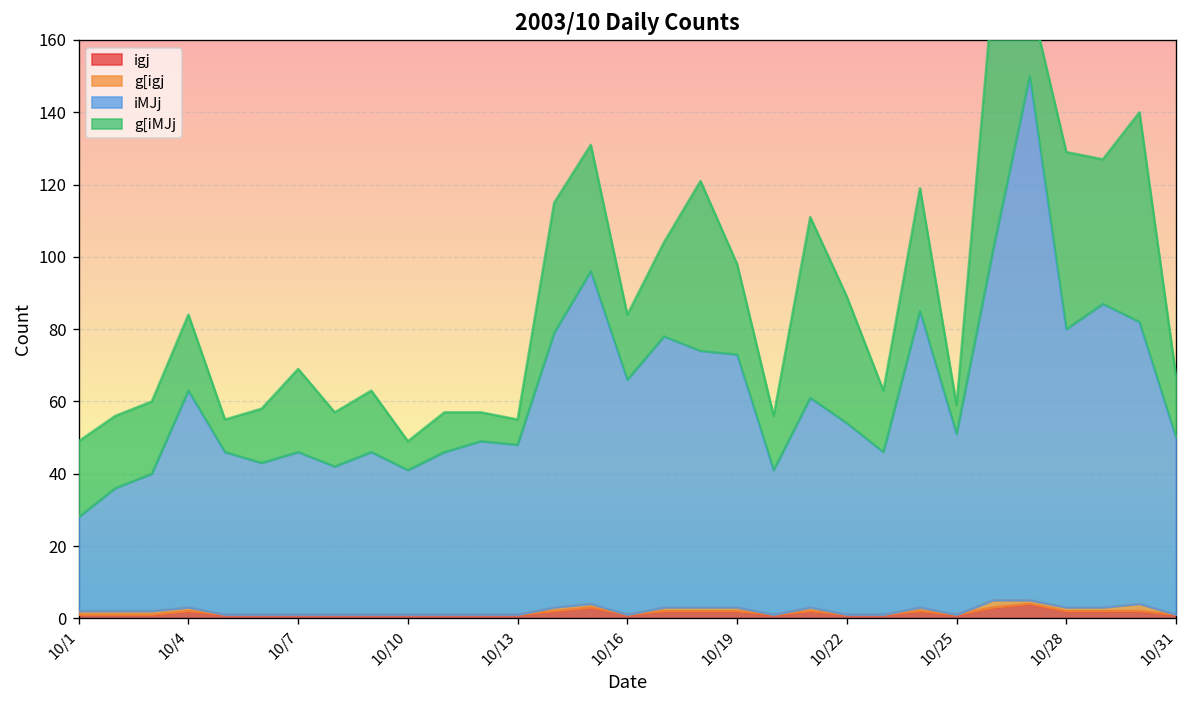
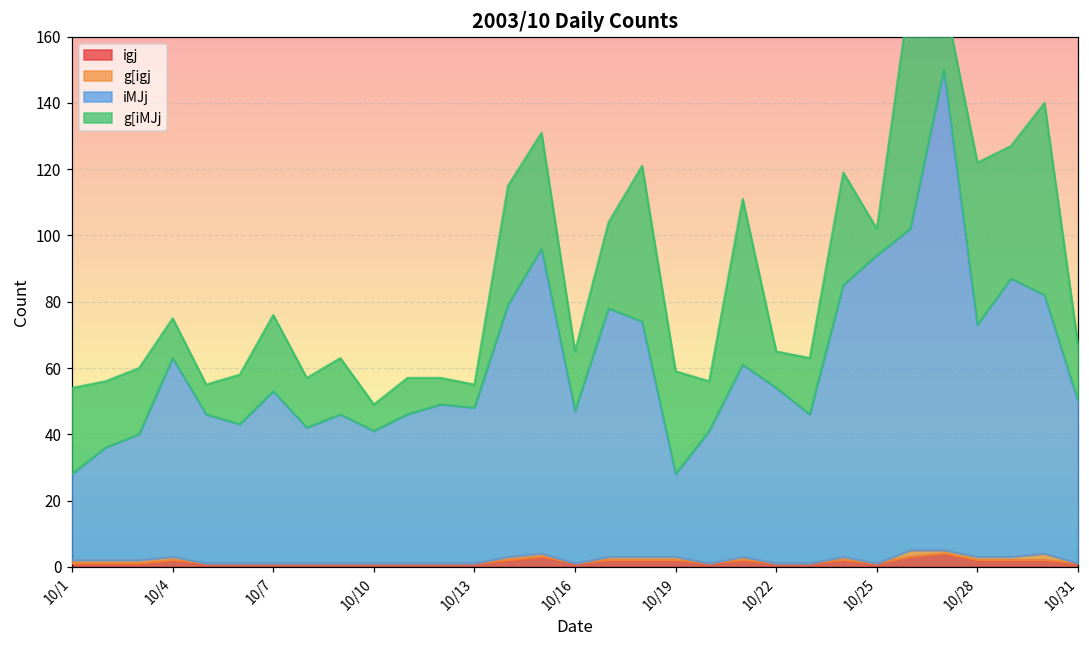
  {
    "igj": {
      "10/1": 1,
      "10/4": 2,
      "10/19": 2,
      "10/28": 2
    },
    "g[igj": {
      "10/1": 1,
      "10/4": 1,
      "10/19": 1,
      "10/28": 1
    },
    "iMJj": {
      "10/1": 26,
      "10/4": 60,
-     "10/7": 45,
+     "10/7": 52,
      "10/10": 40,
      "10/13": 47,
-     "10/16": 65,
-     "10/19": 70,
+     "10/16": 46,
+     "10/19": 25,
      "10/22": 53,
-     "10/25": 50,
-     "10/28": 77,
+     "10/25": 93,
+     "10/28": 70,
      "10/31": 49
    },
    "g[iMJj": {
-     "10/1": 21,
-     "10/4": 21,
+     "10/1": 26,
+     "10/4": 12,
      "10/7": 23,
      "10/10": 8,
      "10/13": 7,
      "10/16": 18,
-     "10/19": 25,
-     "10/22": 35,
+     "10/19": 31,
+     "10/22": 11,
      "10/25": 8,
      "10/28": 49,
      "10/31": 17
    }
  }
